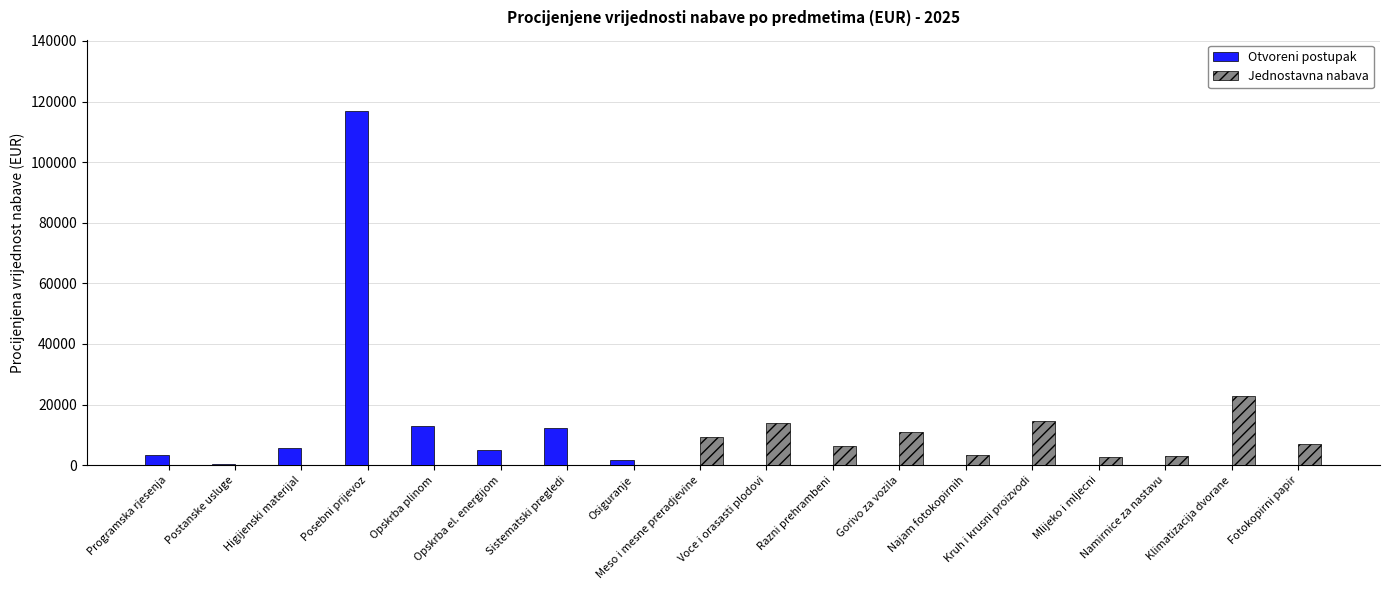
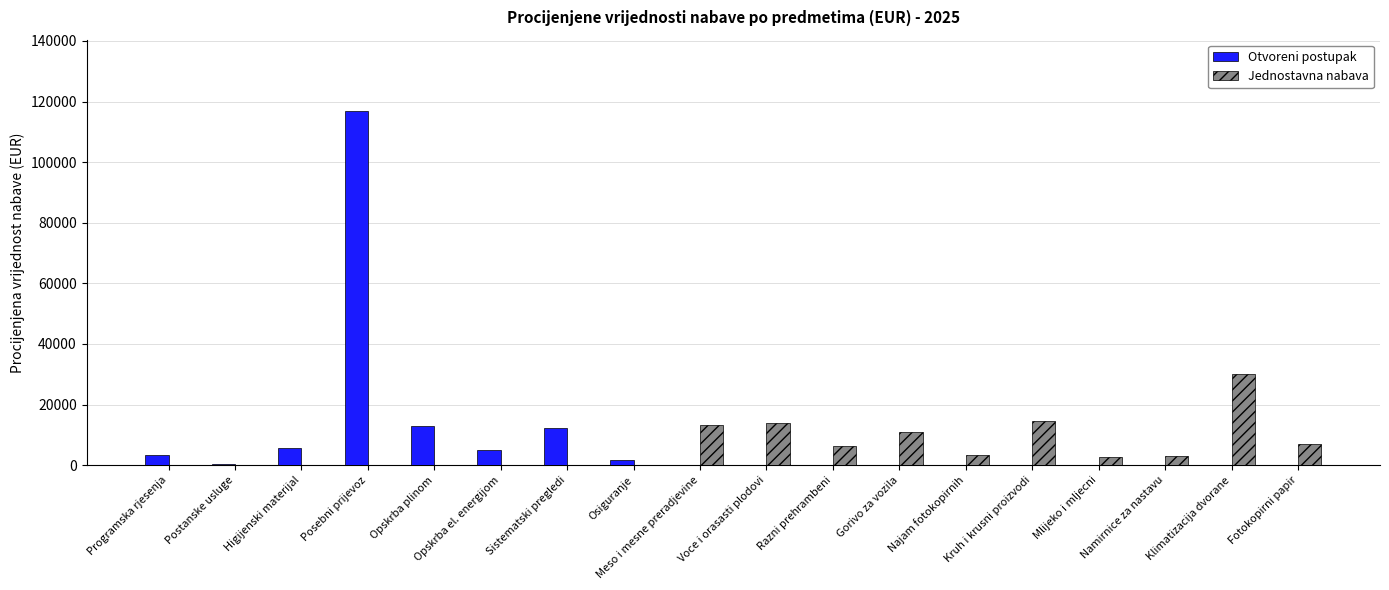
  {
    "Otvoreni postupak": {
      "Programska rjesenja": 4000,
      "Higijenski materijal": 6000,
      "Posebni prijevoz": 117000,
      "Opskrba plinom": 13000,
      "Opskrba el. energijom": 5000,
      "Sistematski pregledi": 12000,
      "Osiguranje": 2000,
      "Meso i mesne preradjevine": 0,
      "Voce i orasasti plodovi": 0,
      "Razni prehrambeni": 0,
      "Gorivo za vozila": 0,
      "Najam fotokopirnih": 0,
      "Kruh i krusni proizvodi": 0,
      "Mlijeko i mljecni": 0,
      "Namirnice za nastavu": 0,
      "Klimatizacija dvorane": 0,
      "Fotokopirni papir": 0
    },
    "Jednostavna nabava": {
      "Programska rjesenja": 0,
      "Postanske usluge": 0,
      "Higijenski materijal": 0,
      "Posebni prijevoz": 0,
      "Opskrba plinom": 0,
      "Opskrba el. energijom": 0,
      "Sistematski pregledi": 0,
      "Osiguranje": 0,
-     "Meso i mesne preradjevine": 9000,
+     "Meso i mesne preradjevine": 13000,
      "Voce i orasasti plodovi": 14000,
      "Razni prehrambeni": 6000,
      "Gorivo za vozila": 11000,
      "Najam fotokopirnih": 3000,
      "Kruh i krusni proizvodi": 15000,
      "Mlijeko i mljecni": 3000,
      "Namirnice za nastavu": 3000,
-     "Klimatizacija dvorane": 23000,
+     "Klimatizacija dvorane": 30000,
      "Fotokopirni papir": 7000
    }
  }
